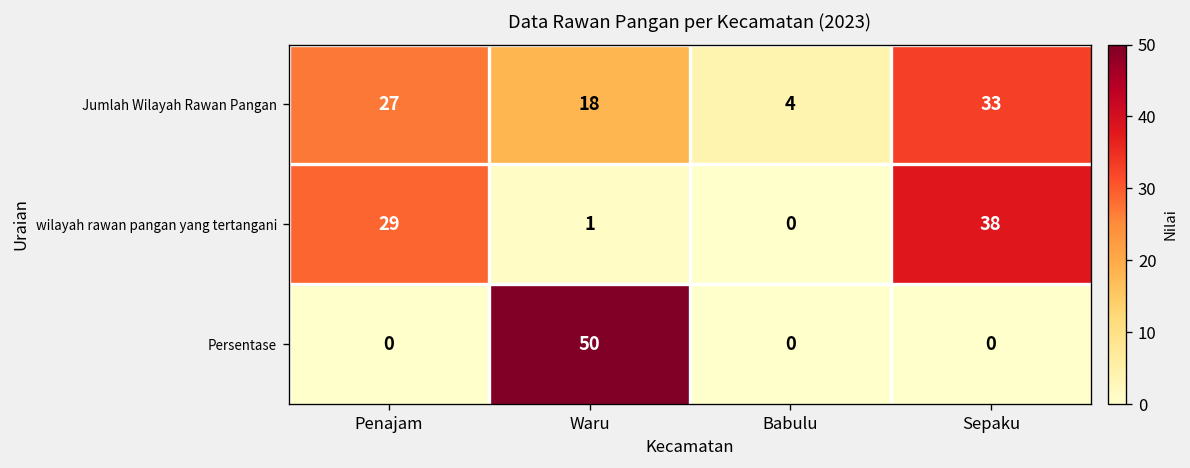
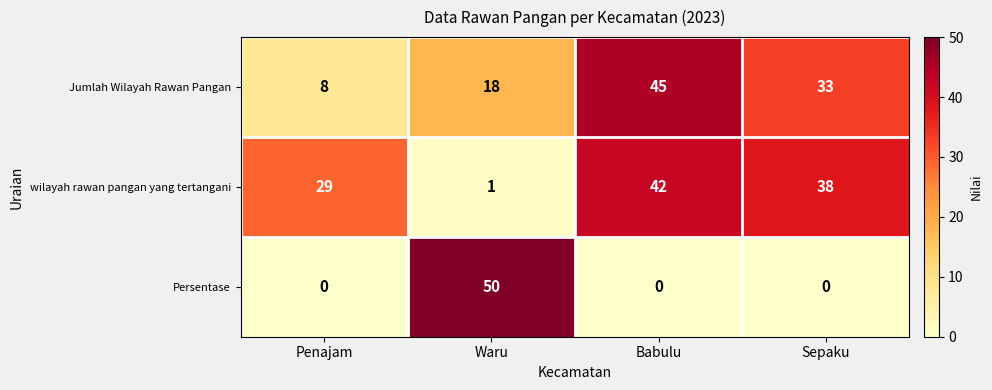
  {
    "Jumlah Wilayah Rawan Pangan": {
-     "Penajam": 27,
+     "Penajam": 8,
      "Waru": 18,
-     "Babulu": 4,
+     "Babulu": 45,
      "Sepaku": 33
    },
    "wilayah rawan pangan yang tertangani": {
      "Penajam": 29,
      "Waru": 1,
-     "Babulu": 0,
+     "Babulu": 42,
      "Sepaku": 38
    },
    "Persentase": {
      "Penajam": 0,
      "Waru": 50,
      "Babulu": 0,
      "Sepaku": 0
    }
  }
